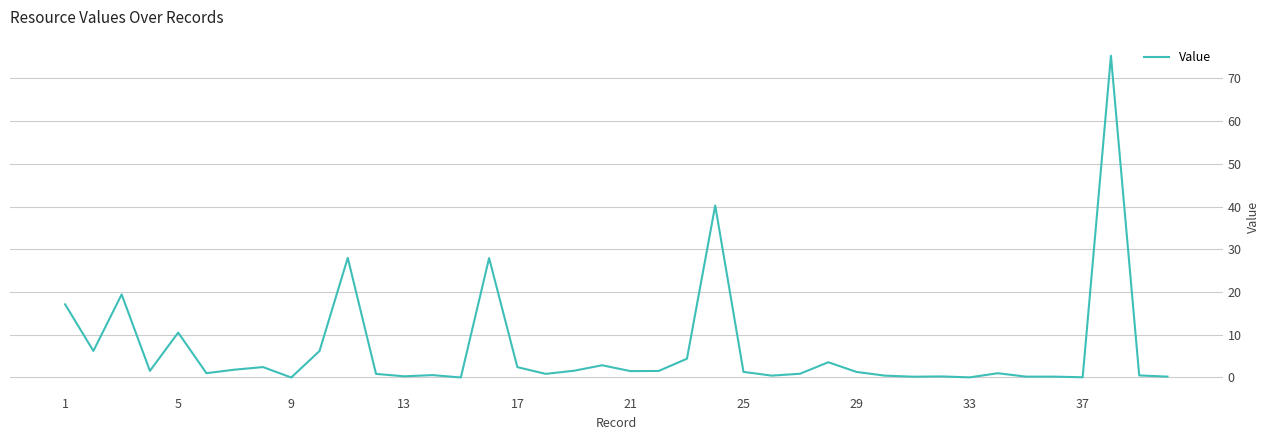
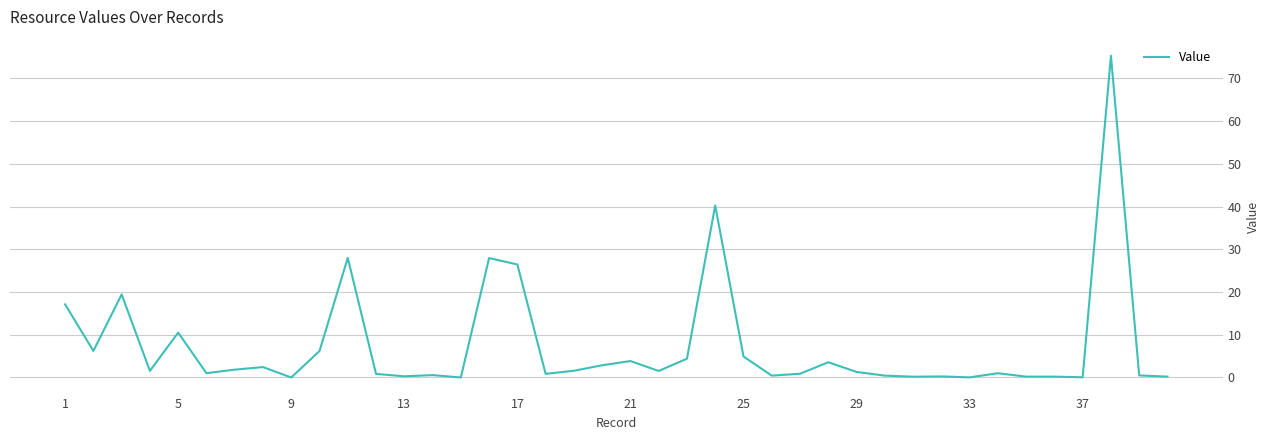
  {
    "1": 17,
    "5": 11,
    "9": 0,
    "13": 0,
-   "17": 2,
-   "21": 1,
-   "25": 1,
+   "17": 26,
+   "21": 4,
+   "25": 5,
    "29": 1,
    "33": 0,
    "37": 0
  }
